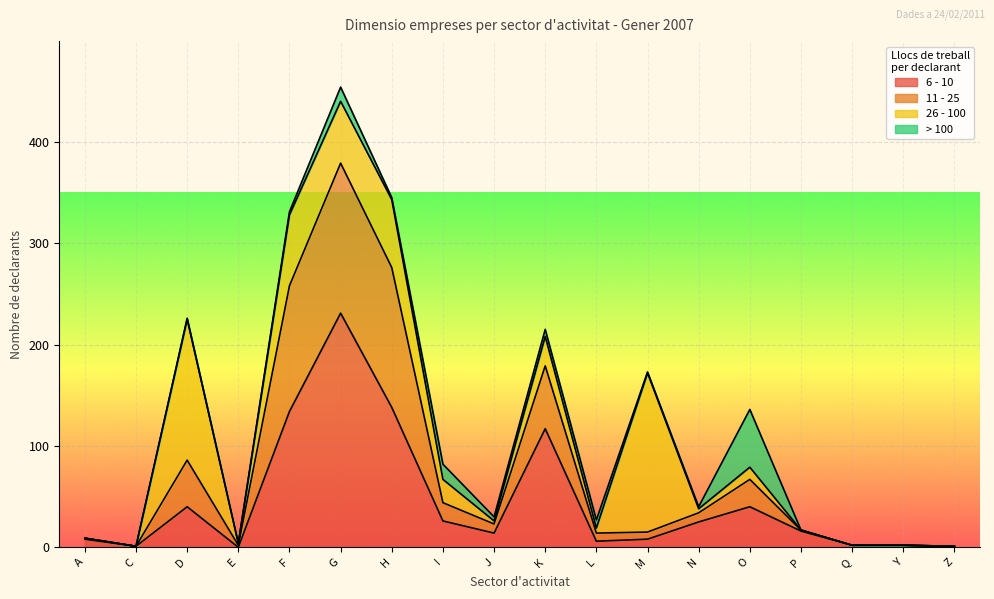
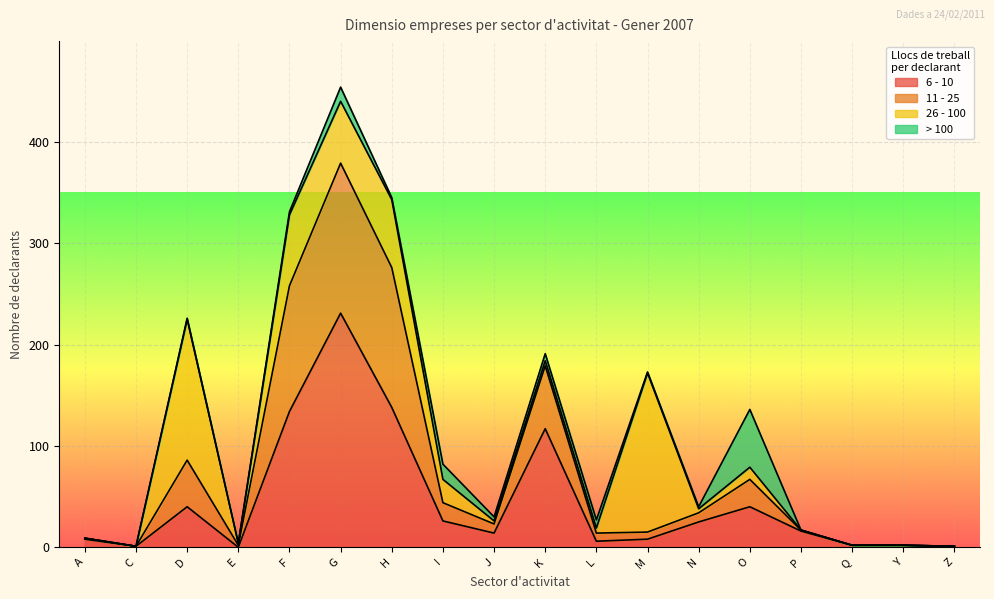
  {
    "26 - 100": {
      "F": 70,
      "G": 61,
      "I": 23,
      "J": 3,
-     "K": 29,
+     "K": 5,
      "L": 5,
      "O": 12
    },
    "> 100": {
      "F": 3,
      "G": 14,
      "I": 15,
      "J": 4,
      "K": 7,
      "L": 8,
      "O": 57
    }
  }
